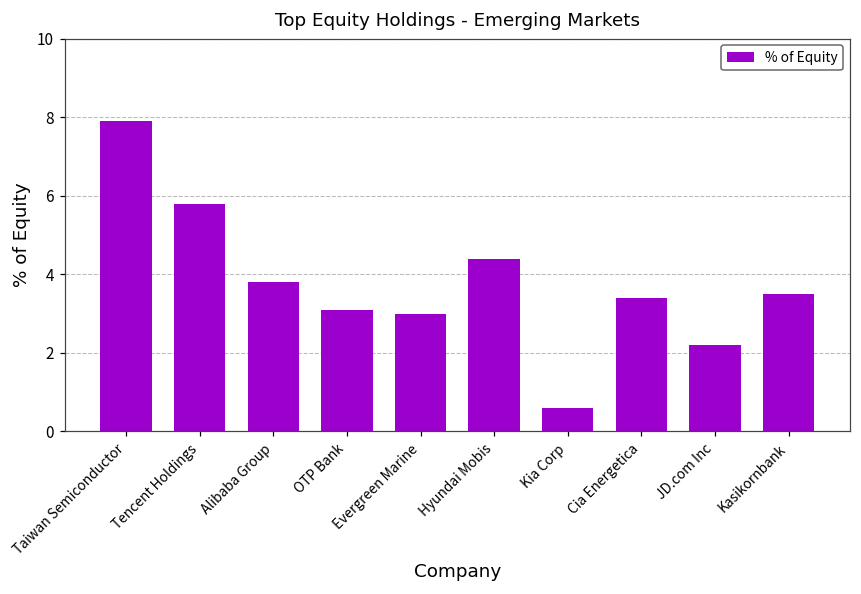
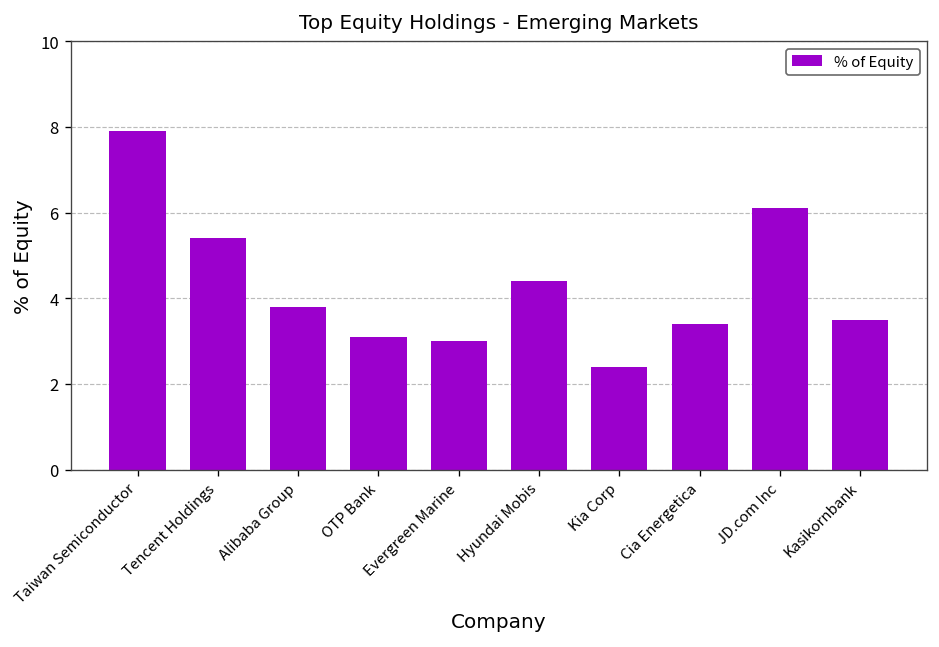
  {
    "Taiwan Semiconductor": 7.9,
-   "Tencent Holdings": 5.8,
+   "Tencent Holdings": 5.4,
    "Alibaba Group": 3.8,
    "OTP Bank": 3.1,
    "Evergreen Marine": 3.0,
    "Hyundai Mobis": 4.4,
-   "Kia Corp": 0.6,
+   "Kia Corp": 2.4,
    "Cia Energetica": 3.4,
-   "JD.com Inc": 2.2,
+   "JD.com Inc": 6.1,
    "Kasikornbank": 3.5
  }
